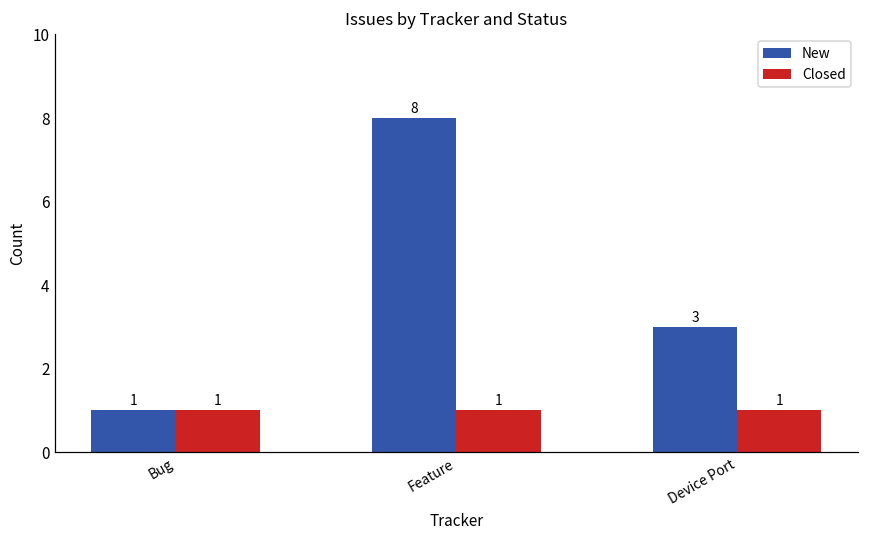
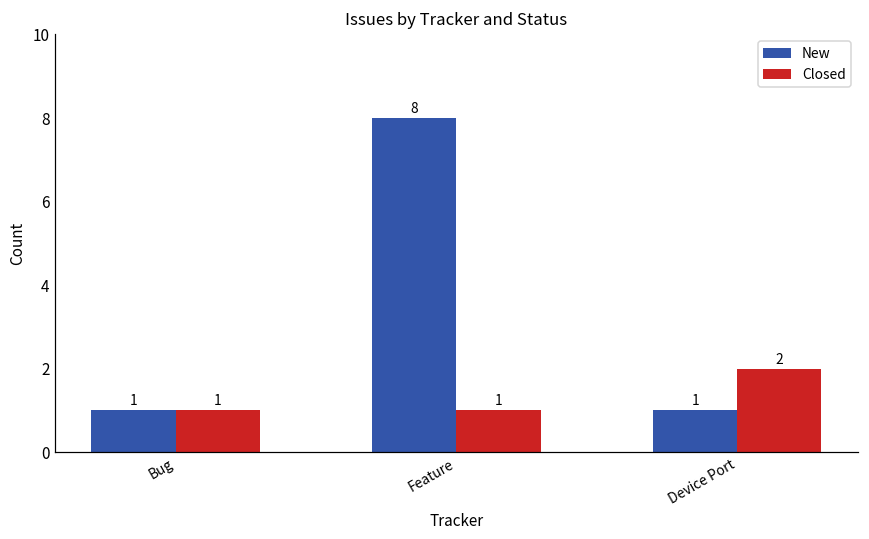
  {
    "New": {
      "Bug": 1,
      "Feature": 8,
-     "Device Port": 3
+     "Device Port": 1
    },
    "Closed": {
      "Bug": 1,
      "Feature": 1,
-     "Device Port": 1
+     "Device Port": 2
    }
  }
